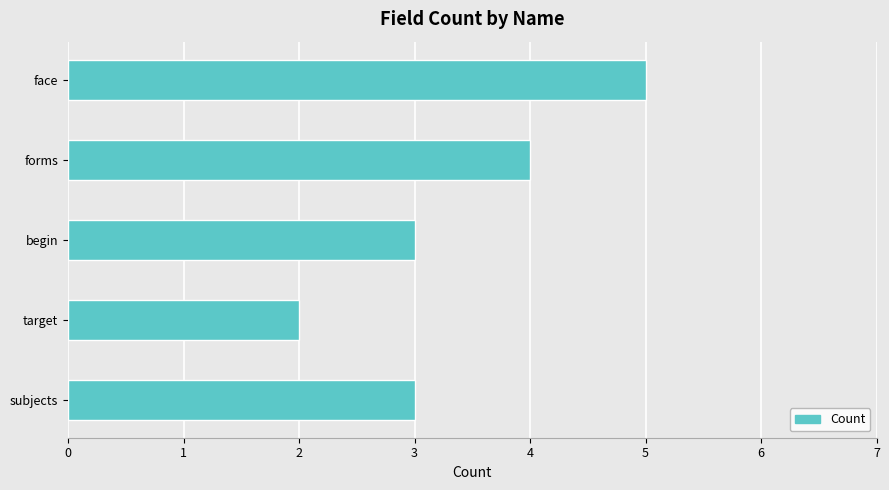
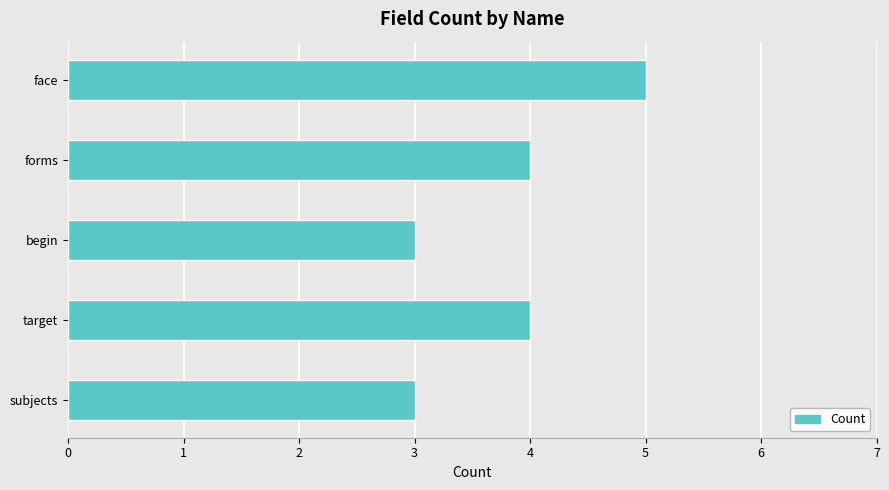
  {
    "face": 5,
    "forms": 4,
    "begin": 3,
-   "target": 2,
+   "target": 4,
    "subjects": 3
  }
